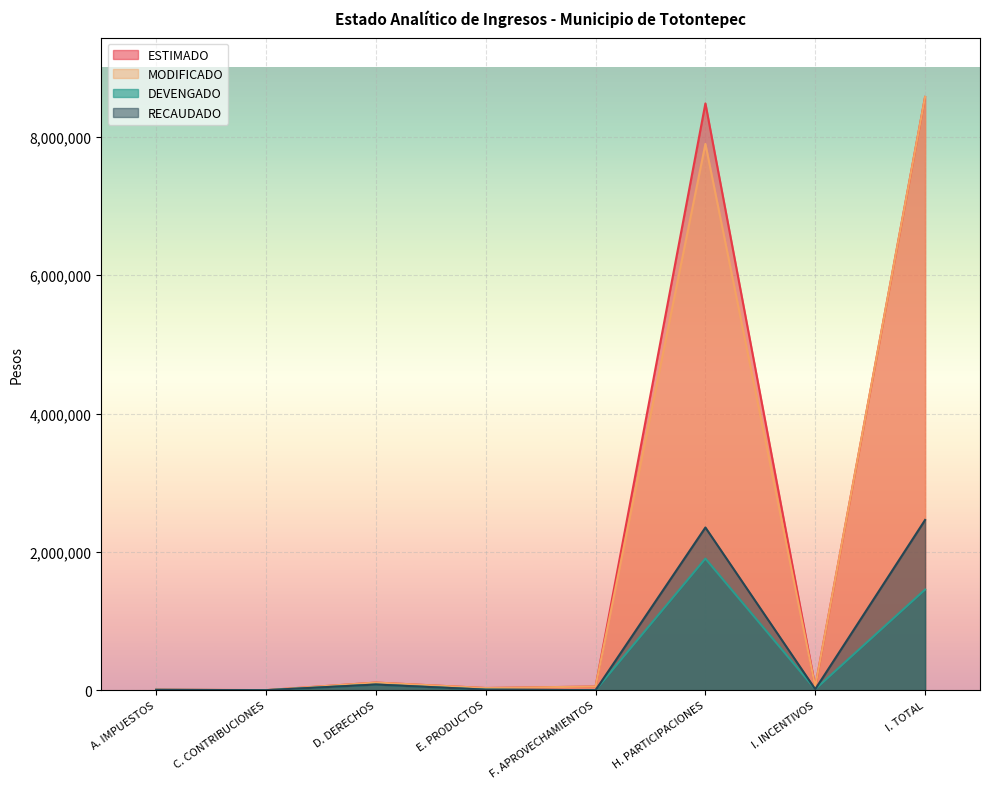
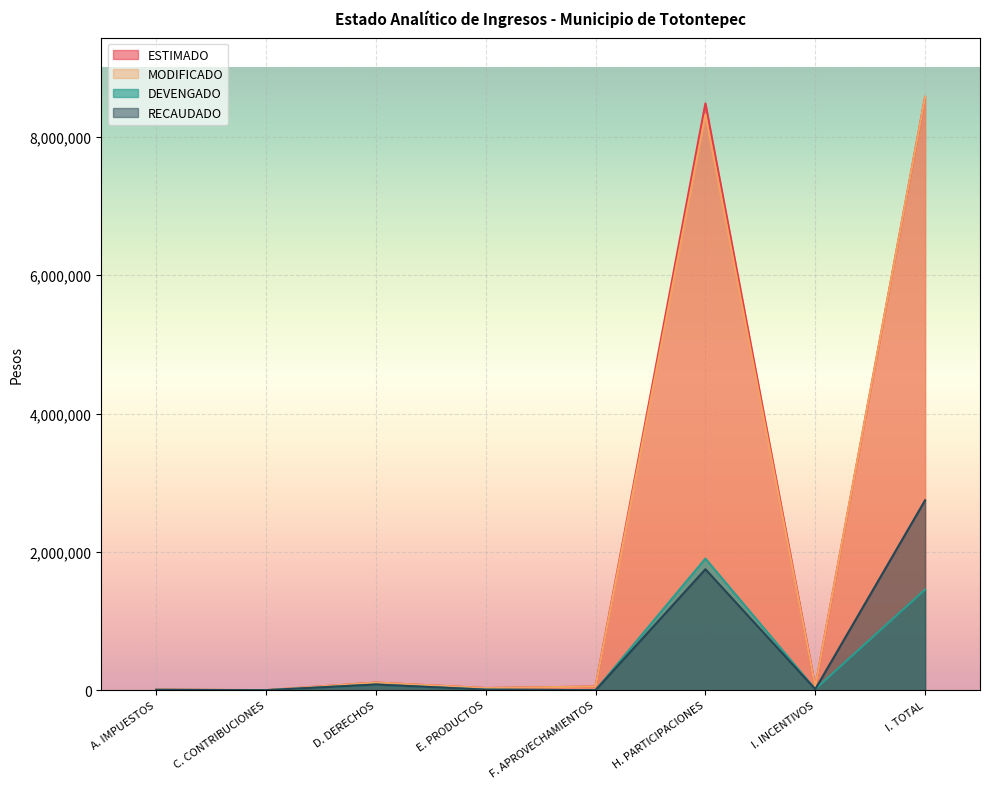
  {
    "ESTIMADO": {
      "H. PARTICIPACIONES": "8,500,000"
    },
    "MODIFICADO": {
-     "H. PARTICIPACIONES": "7,900,000"
+     "H. PARTICIPACIONES": "8,300,000"
    },
    "DEVENGADO": {
      "H. PARTICIPACIONES": "1,900,000",
      "I. TOTAL": "1,500,000"
    },
    "RECAUDADO": {
-     "H. PARTICIPACIONES": "2,400,000",
-     "I. TOTAL": "2,500,000"
+     "H. PARTICIPACIONES": "1,700,000",
+     "I. TOTAL": "2,700,000"
    }
  }
